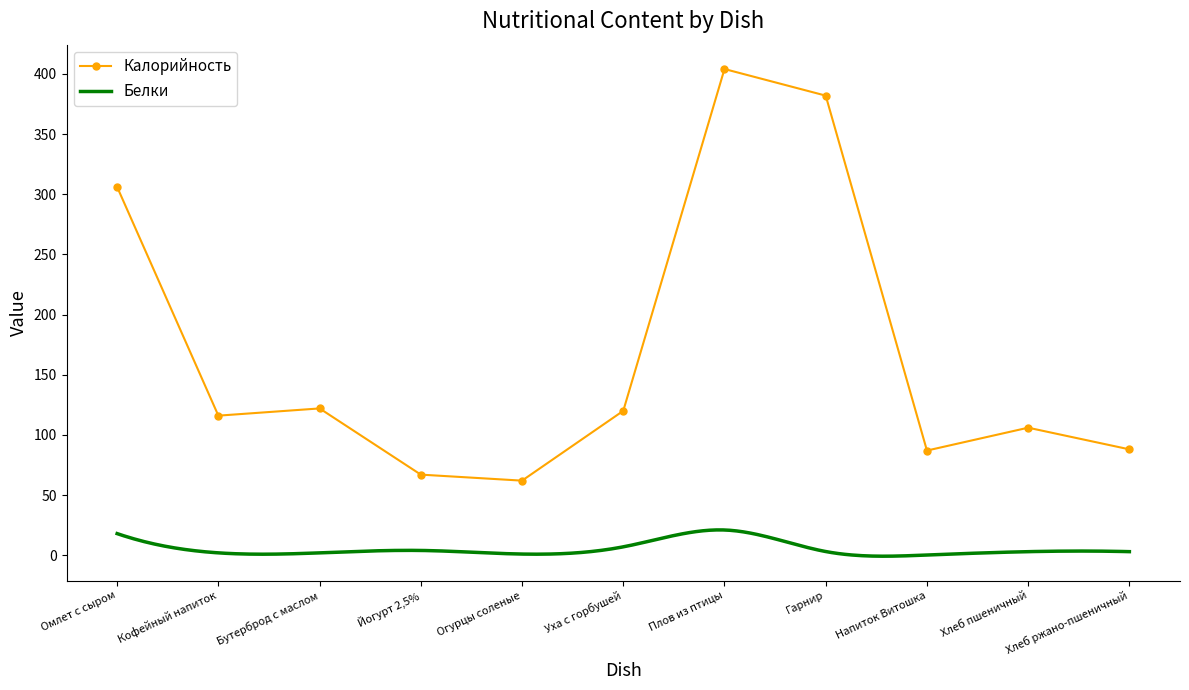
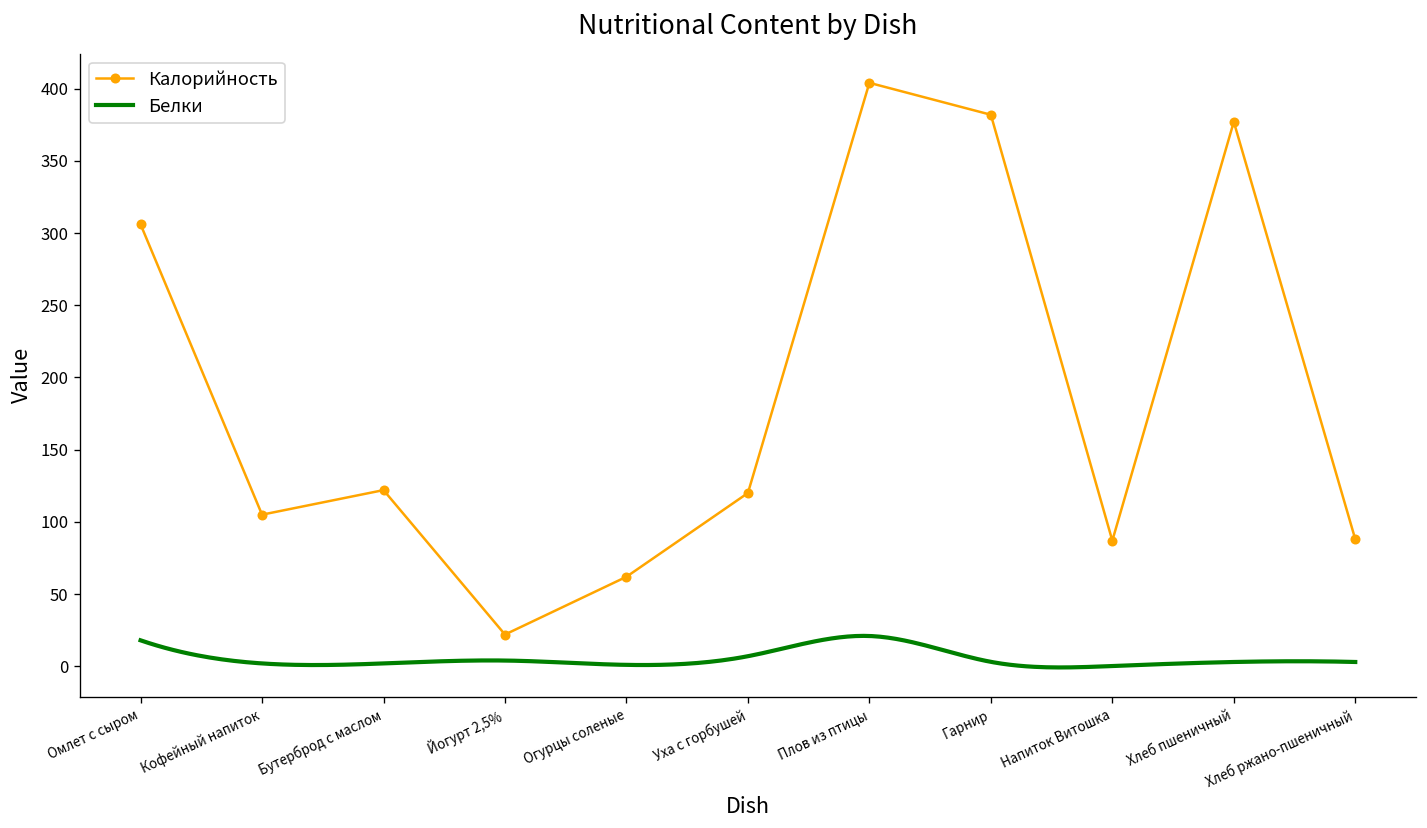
  {
    "Калорийность": {
      "Омлет с сыром": 306,
-     "Кофейный напиток": 116,
+     "Кофейный напиток": 105,
      "Бутерброд с маслом": 122,
-     "Йогурт 2,5%": 67,
+     "Йогурт 2,5%": 22,
      "Огурцы соленые": 62,
      "Уха с горбушей": 120,
      "Плов из птицы": 404,
      "Гарнир": 382,
      "Напиток Витошка": 87,
-     "Хлеб пшеничный": 106,
+     "Хлеб пшеничный": 377,
      "Хлеб ржано-пшеничный": 88
    },
    "Белки": {
      "Омлет с сыром": 18,
      "Хлеб ржано-пшеничный": 3
    }
  }
